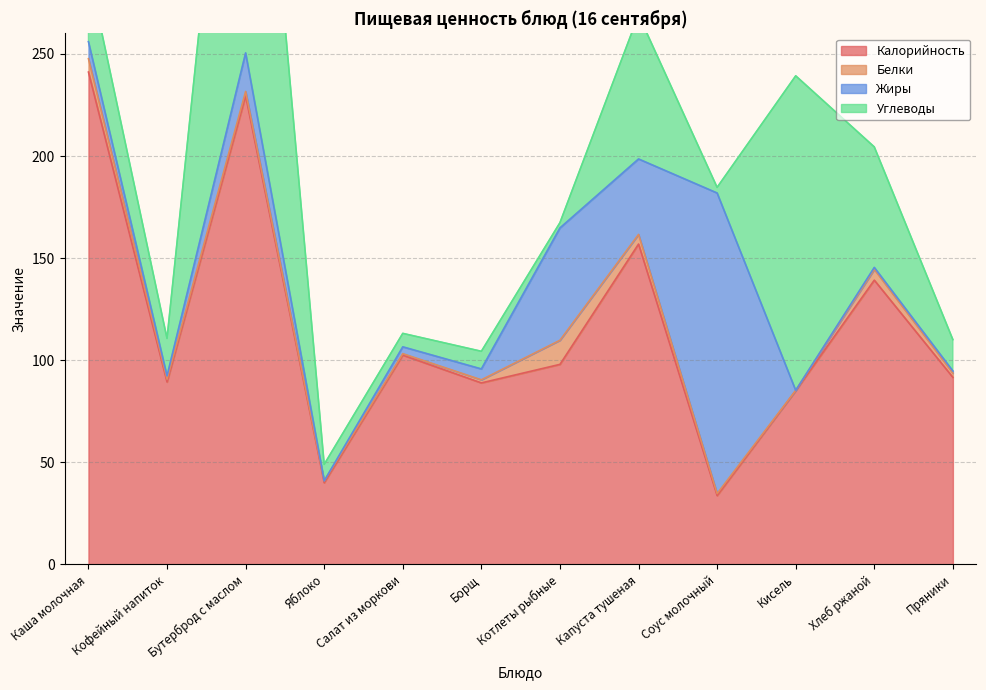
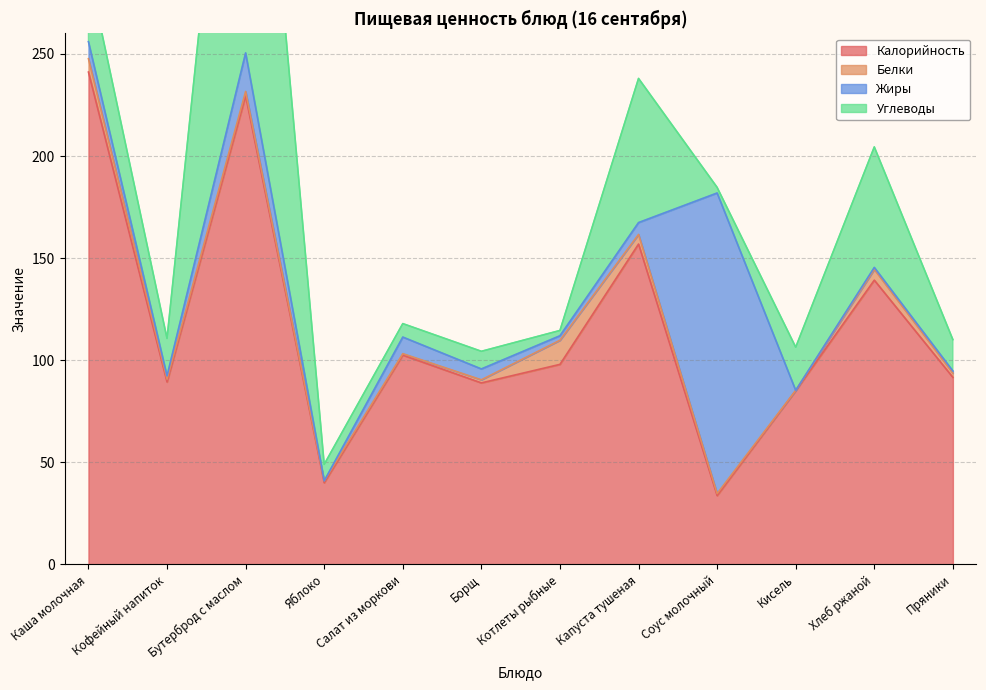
  {
    "Жиры": {
      "Каша молочная": 8,
      "Кофейный напиток": 2,
      "Бутерброд с маслом": 19,
-     "Салат из моркови": 3,
+     "Салат из моркови": 8,
      "Борщ": 5,
-     "Котлеты рыбные": 55,
-     "Капуста тушеная": 37,
+     "Котлеты рыбные": 2,
+     "Капуста тушеная": 6,
      "Соус молочный": 147
    },
    "Углеводы": {
      "Кофейный напиток": 18,
      "Яблоко": 8,
      "Салат из моркови": 7,
      "Борщ": 9,
      "Котлеты рыбные": 3,
      "Соус молочный": 3,
-     "Кисель": 154,
+     "Кисель": 21,
      "Хлеб ржаной": 59,
      "Пряники": 15
    }
  }
